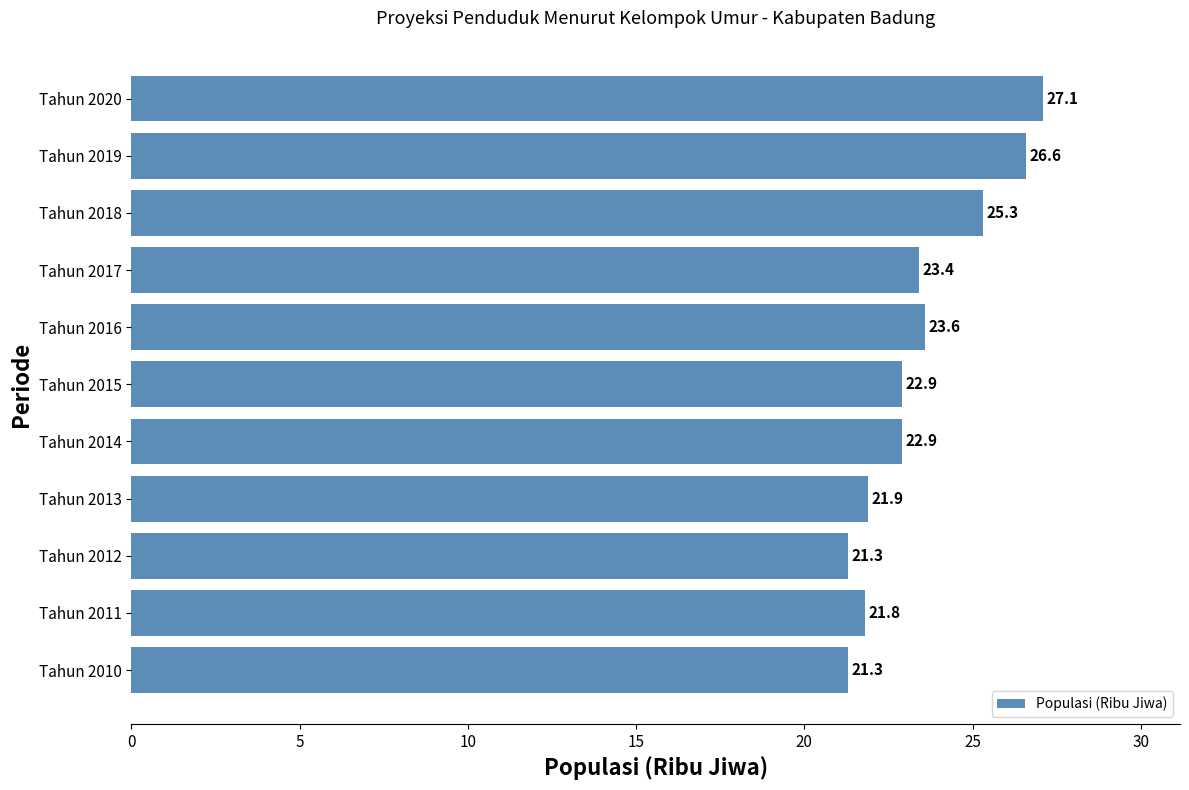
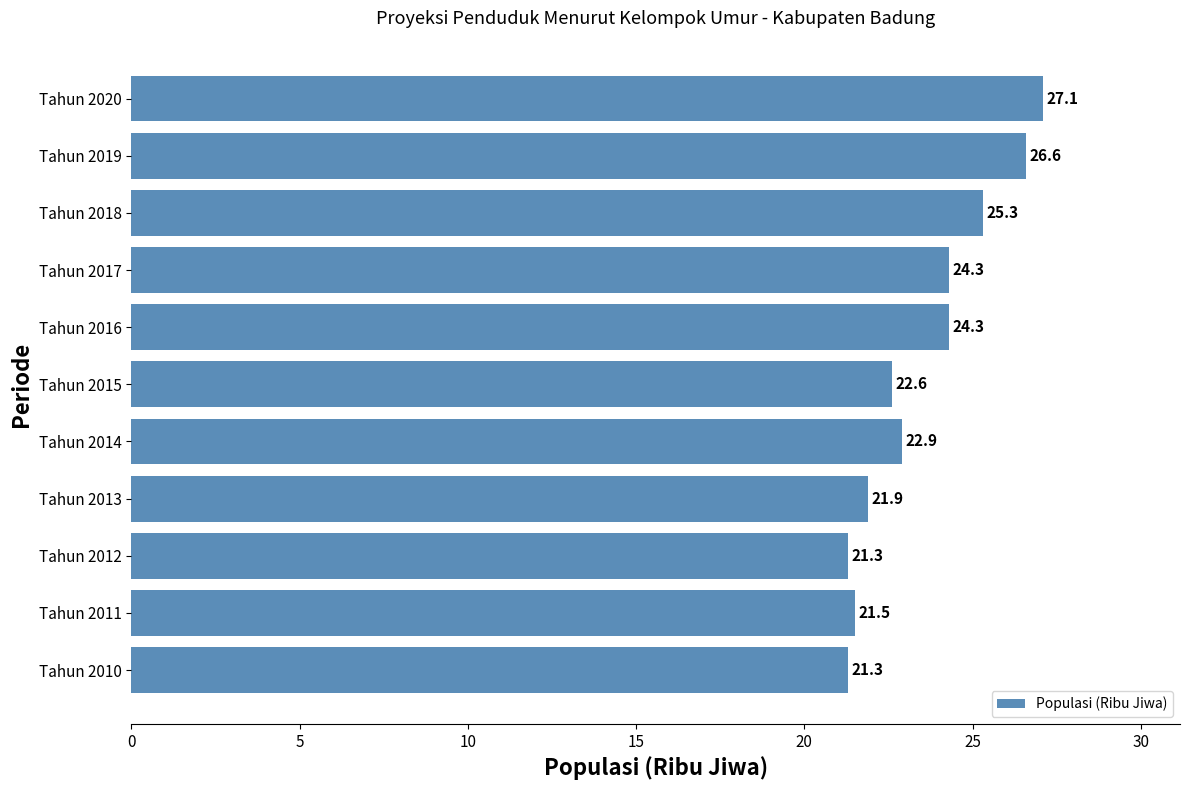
  {
    "Tahun 2020": 27.1,
    "Tahun 2019": 26.6,
    "Tahun 2018": 25.3,
-   "Tahun 2017": 23.4,
-   "Tahun 2016": 23.6,
-   "Tahun 2015": 22.9,
+   "Tahun 2017": 24.3,
+   "Tahun 2016": 24.3,
+   "Tahun 2015": 22.6,
    "Tahun 2014": 22.9,
    "Tahun 2013": 21.9,
    "Tahun 2012": 21.3,
-   "Tahun 2011": 21.8,
+   "Tahun 2011": 21.5,
    "Tahun 2010": 21.3
  }
